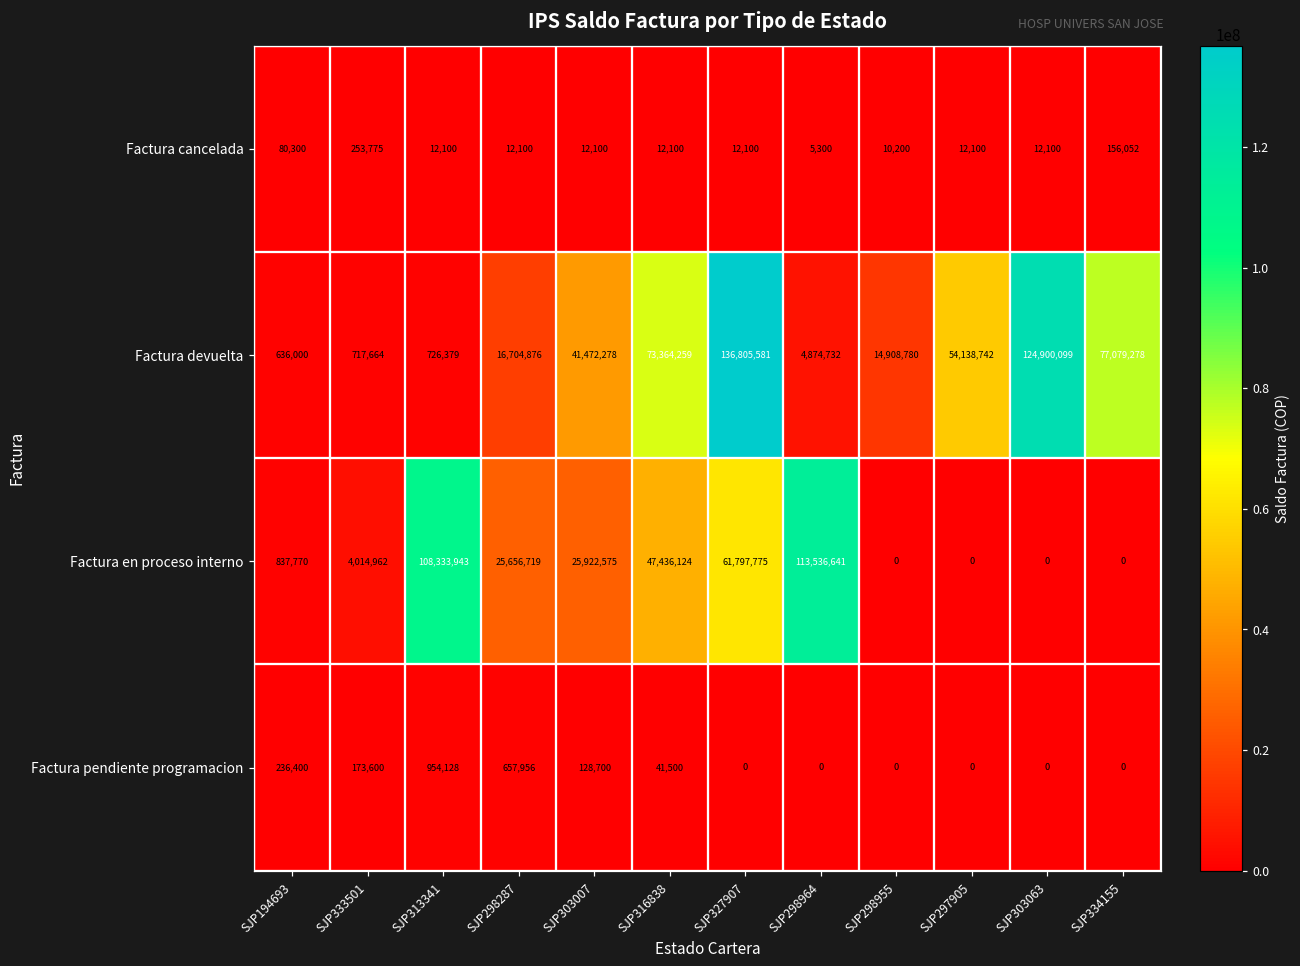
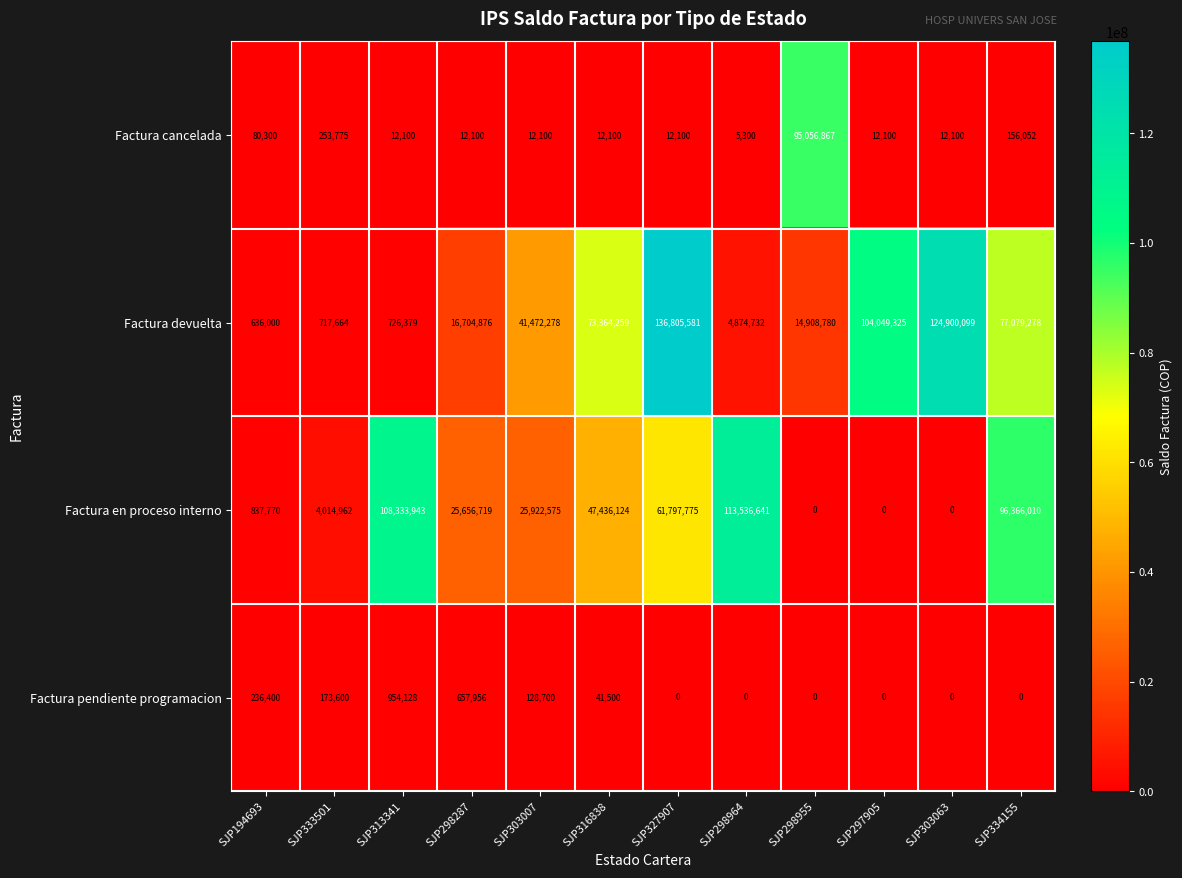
  {
    "Factura cancelada": {
      "SJP194693": "80,300",
      "SJP333501": "253,775",
      "SJP313341": "12,100",
      "SJP298287": "12,100",
      "SJP303007": "12,100",
      "SJP316838": "12,100",
      "SJP327907": "12,100",
      "SJP298964": "5,300",
-     "SJP298955": "10,200",
+     "SJP298955": "95,056,867",
      "SJP297905": "12,100",
      "SJP303063": "12,100",
      "SJP334155": "156,052"
    },
    "Factura devuelta": {
      "SJP194693": "636,000",
      "SJP333501": "717,664",
      "SJP313341": "726,379",
      "SJP298287": "16,704,876",
      "SJP303007": "41,472,278",
      "SJP316838": "73,364,259",
      "SJP327907": "136,805,581",
      "SJP298964": "4,874,732",
      "SJP298955": "14,908,780",
-     "SJP297905": "54,138,742",
+     "SJP297905": "104,049,325",
      "SJP303063": "124,900,099",
      "SJP334155": "77,079,278"
    },
    "Factura en proceso interno": {
      "SJP194693": "837,770",
      "SJP333501": "4,014,962",
      "SJP313341": "108,333,943",
      "SJP298287": "25,656,719",
      "SJP303007": "25,922,575",
      "SJP316838": "47,436,124",
      "SJP327907": "61,797,775",
      "SJP298964": "113,536,641",
      "SJP298955": "0",
      "SJP297905": "0",
      "SJP303063": "0",
-     "SJP334155": "0"
+     "SJP334155": "96,366,010"
    },
    "Factura pendiente programacion": {
      "SJP194693": "236,400",
      "SJP333501": "173,600",
      "SJP313341": "954,128",
      "SJP298287": "657,956",
      "SJP303007": "128,700",
      "SJP316838": "41,500",
      "SJP327907": "0",
      "SJP298964": "0",
      "SJP298955": "0",
      "SJP297905": "0",
      "SJP303063": "0",
      "SJP334155": "0"
    }
  }
